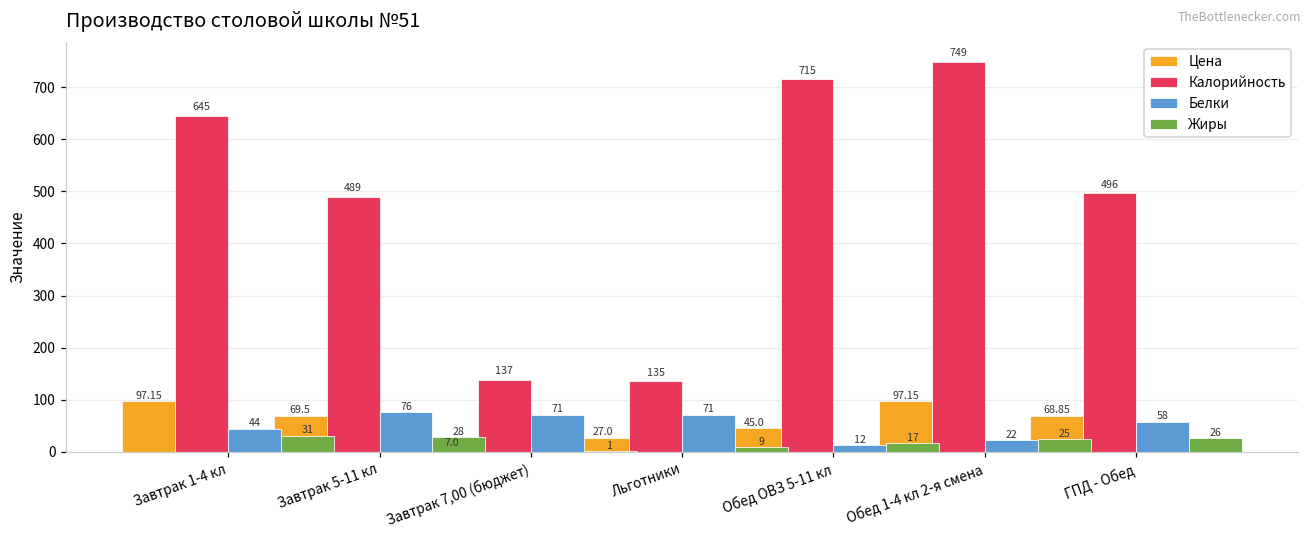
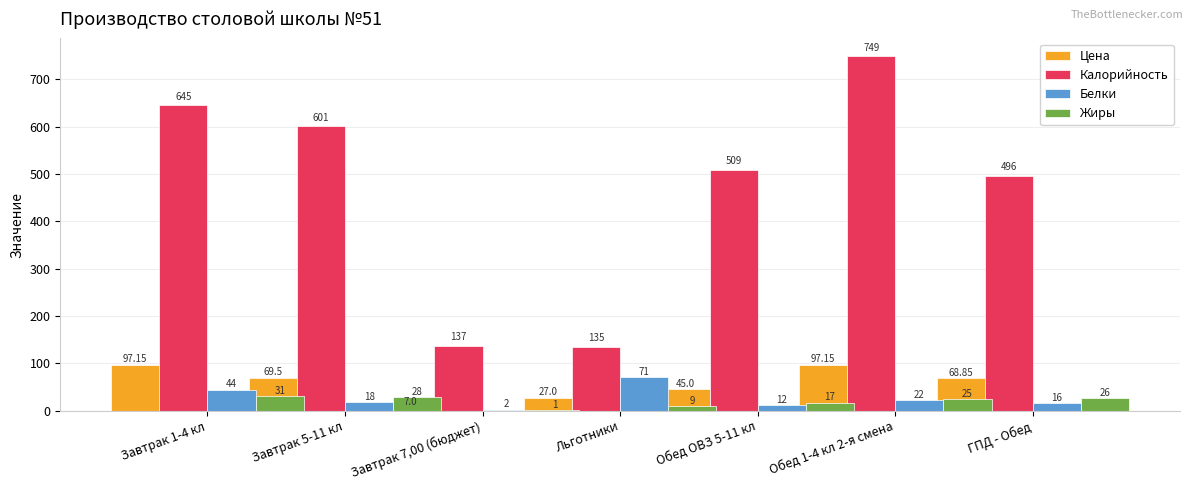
  {
    "Калорийность": {
      "Завтрак 1-4 кл": 645,
-     "Завтрак 5-11 кл": 489,
+     "Завтрак 5-11 кл": 601,
      "Завтрак 7,00 (бюджет)": 137,
      "Льготники": 135,
-     "Обед ОВЗ 5-11 кл": 715,
+     "Обед ОВЗ 5-11 кл": 509,
      "Обед 1-4 кл 2-я смена": 749,
      "ГПД - Обед": 496
    },
    "Белки": {
      "Завтрак 1-4 кл": 44,
-     "Завтрак 5-11 кл": 76,
-     "Завтрак 7,00 (бюджет)": 71,
+     "Завтрак 5-11 кл": 18,
+     "Завтрак 7,00 (бюджет)": 2,
      "Льготники": 71,
      "Обед ОВЗ 5-11 кл": 12,
      "Обед 1-4 кл 2-я смена": 22,
-     "ГПД - Обед": 58
+     "ГПД - Обед": 16
    }
  }
